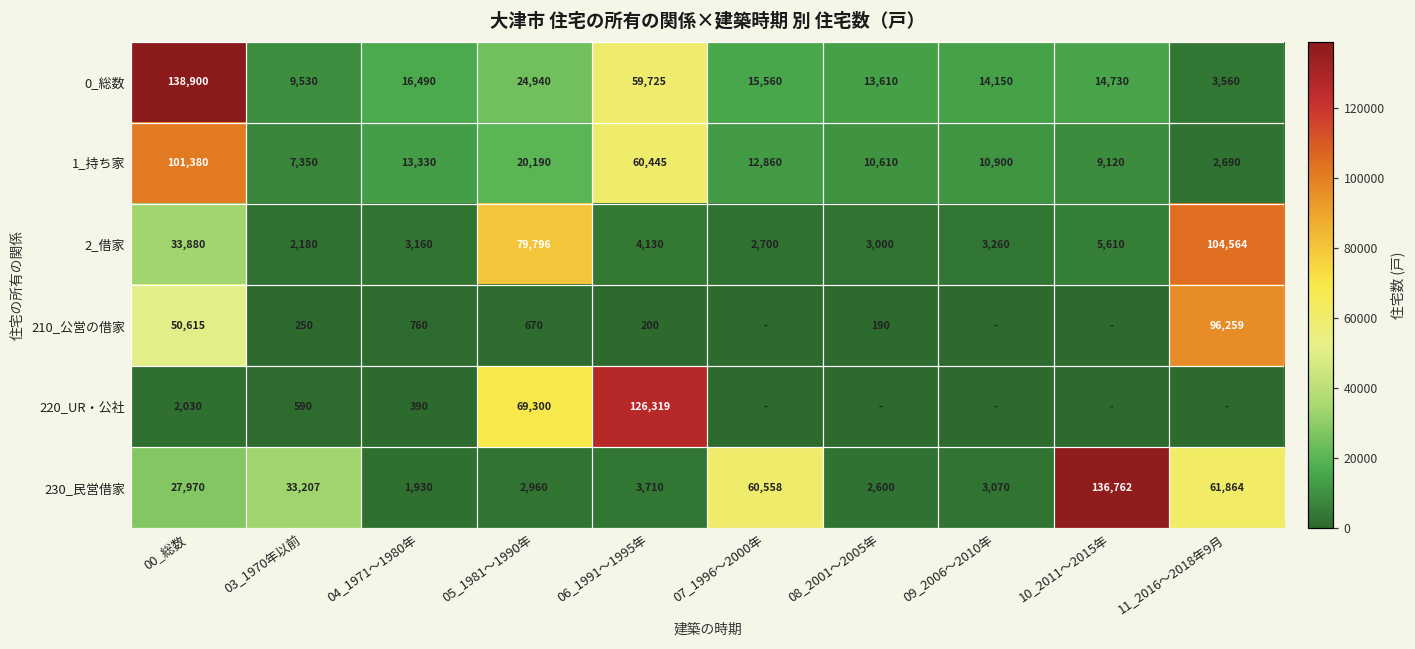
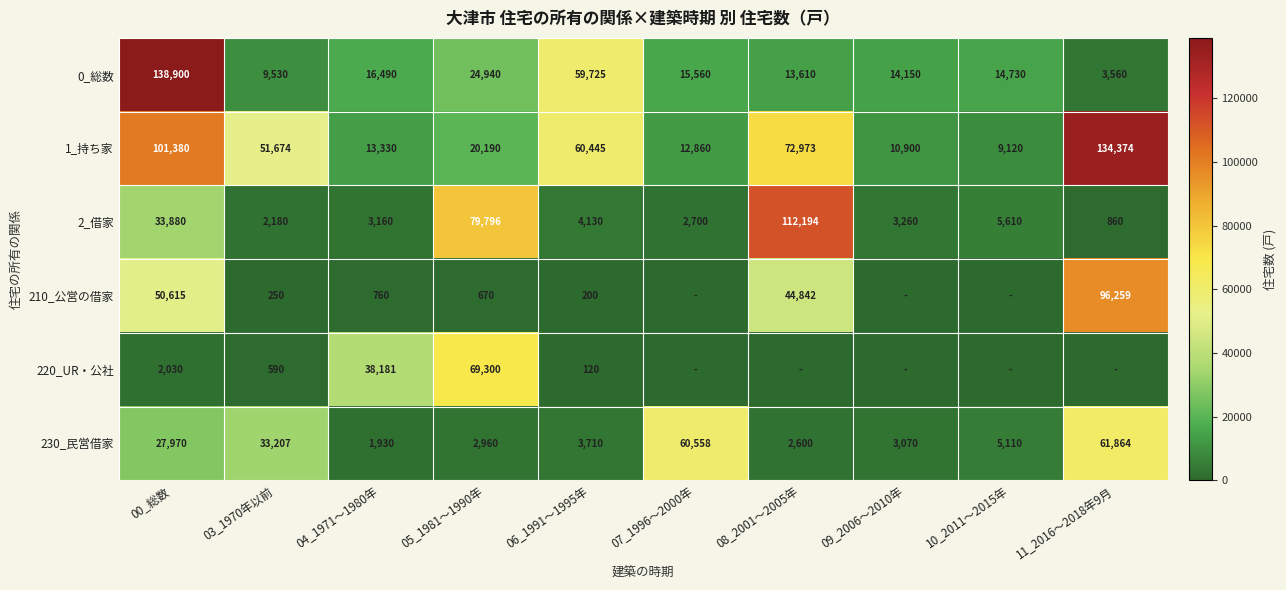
  {
    "0_総数": {
      "00_総数": "138,900",
      "03_1970年以前": "9,530",
      "04_1971～1980年": "16,490",
      "05_1981～1990年": "24,940",
      "06_1991～1995年": "59,725",
      "07_1996～2000年": "15,560",
      "08_2001～2005年": "13,610",
      "09_2006～2010年": "14,150",
      "10_2011～2015年": "14,730",
      "11_2016～2018年9月": "3,560"
    },
    "1_持ち家": {
      "00_総数": "101,380",
-     "03_1970年以前": "7,350",
+     "03_1970年以前": "51,674",
      "04_1971～1980年": "13,330",
      "05_1981～1990年": "20,190",
      "06_1991～1995年": "60,445",
      "07_1996～2000年": "12,860",
-     "08_2001～2005年": "10,610",
+     "08_2001～2005年": "72,973",
      "09_2006～2010年": "10,900",
      "10_2011～2015年": "9,120",
-     "11_2016～2018年9月": "2,690"
+     "11_2016～2018年9月": "134,374"
    },
    "2_借家": {
      "00_総数": "33,880",
      "03_1970年以前": "2,180",
      "04_1971～1980年": "3,160",
      "05_1981～1990年": "79,796",
      "06_1991～1995年": "4,130",
      "07_1996～2000年": "2,700",
-     "08_2001～2005年": "3,000",
+     "08_2001～2005年": "112,194",
      "09_2006～2010年": "3,260",
      "10_2011～2015年": "5,610",
-     "11_2016～2018年9月": "104,564"
+     "11_2016～2018年9月": "860"
    },
    "210_公営の借家": {
      "00_総数": "50,615",
      "03_1970年以前": "250",
      "04_1971～1980年": "760",
      "05_1981～1990年": "670",
      "06_1991～1995年": "200",
-     "08_2001～2005年": "190",
+     "08_2001～2005年": "44,842",
      "11_2016～2018年9月": "96,259"
    },
    "220_UR・公社": {
      "00_総数": "2,030",
      "03_1970年以前": "590",
-     "04_1971～1980年": "390",
+     "04_1971～1980年": "38,181",
      "05_1981～1990年": "69,300",
-     "06_1991～1995年": "126,319"
+     "06_1991～1995年": "120"
    },
    "230_民営借家": {
      "00_総数": "27,970",
      "03_1970年以前": "33,207",
      "04_1971～1980年": "1,930",
      "05_1981～1990年": "2,960",
      "06_1991～1995年": "3,710",
      "07_1996～2000年": "60,558",
      "08_2001～2005年": "2,600",
      "09_2006～2010年": "3,070",
-     "10_2011～2015年": "136,762",
+     "10_2011～2015年": "5,110",
      "11_2016～2018年9月": "61,864"
    }
  }
